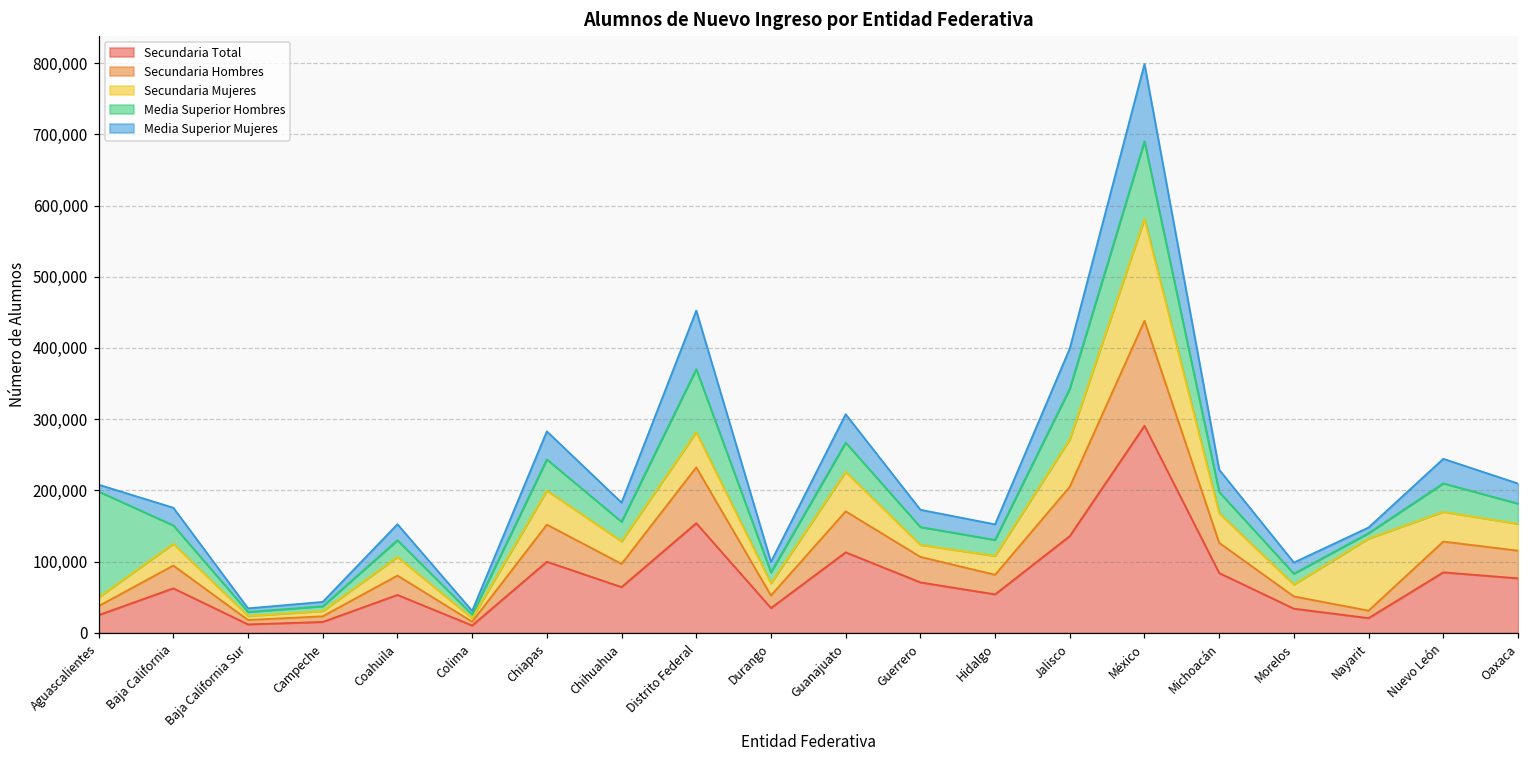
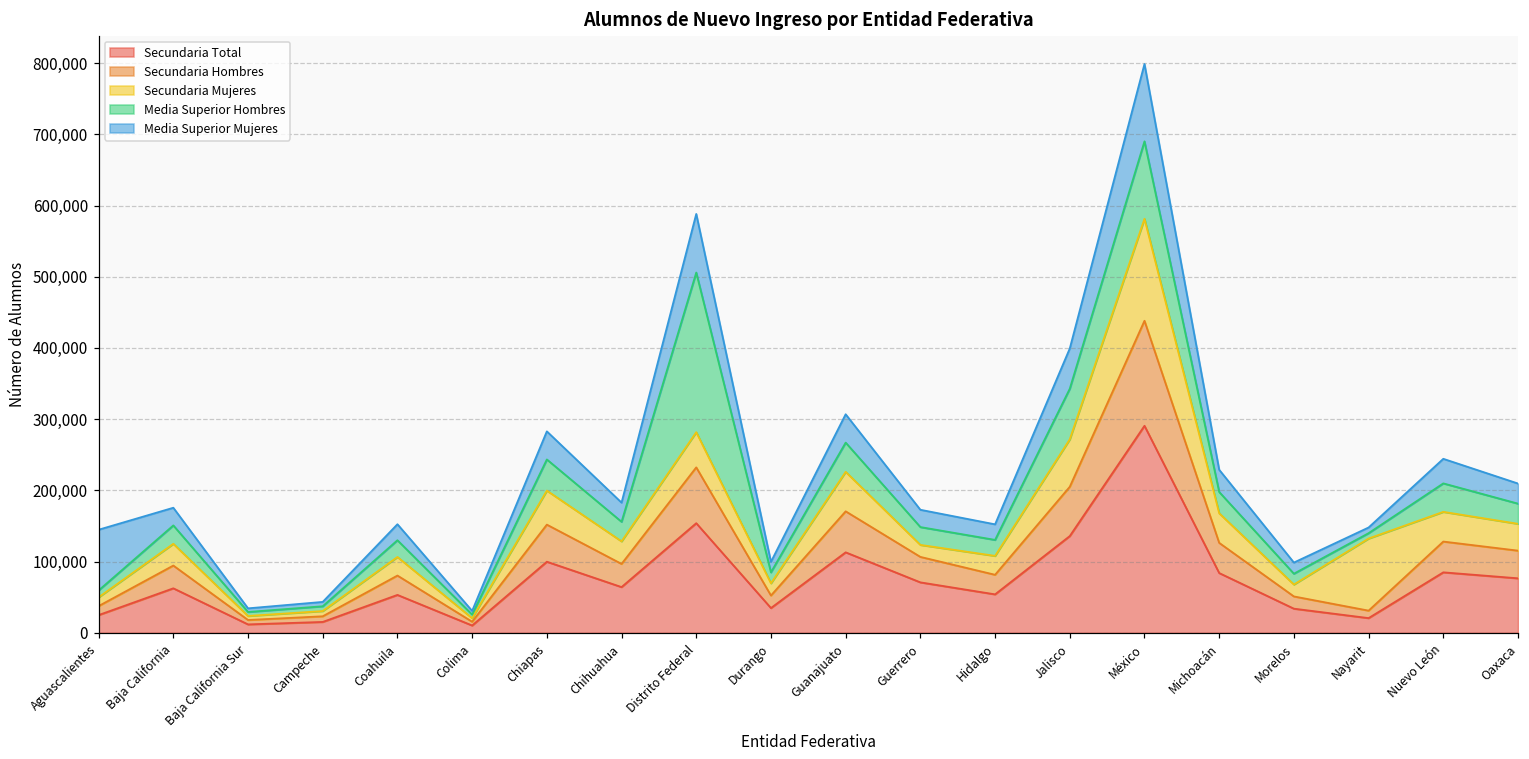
  {
    "Secundaria Mujeres": {
      "Aguascalientes": "10,000",
      "Baja California": "30,000",
      "Baja California Sur": "10,000",
      "Campeche": "10,000",
      "Coahuila": "30,000",
      "Colima": "0",
      "Chiapas": "50,000",
      "Chihuahua": "30,000",
      "Distrito Federal": "50,000",
      "Durango": "20,000",
      "Guanajuato": "60,000",
      "Guerrero": "20,000",
      "Hidalgo": "30,000",
      "Jalisco": "70,000",
      "México": "140,000",
      "Michoacán": "40,000",
      "Morelos": "20,000",
      "Nayarit": "100,000",
      "Nuevo León": "40,000",
      "Oaxaca": "40,000"
    },
    "Media Superior Hombres": {
-     "Aguascalientes": "150,000",
+     "Aguascalientes": "10,000",
      "Baja California": "30,000",
      "Baja California Sur": "10,000",
      "Campeche": "10,000",
      "Coahuila": "20,000",
      "Colima": "0",
      "Chiapas": "40,000",
      "Chihuahua": "30,000",
-     "Distrito Federal": "90,000",
+     "Distrito Federal": "220,000",
      "Durango": "20,000",
      "Guanajuato": "40,000",
      "Guerrero": "30,000",
      "Hidalgo": "20,000",
      "Jalisco": "70,000",
      "México": "110,000",
      "Michoacán": "30,000",
      "Morelos": "20,000",
      "Nayarit": "10,000",
      "Nuevo León": "40,000",
      "Oaxaca": "30,000"
    },
    "Media Superior Mujeres": {
-     "Aguascalientes": "10,000",
+     "Aguascalientes": "90,000",
      "Baja California": "20,000",
      "Baja California Sur": "10,000",
      "Campeche": "10,000",
      "Coahuila": "20,000",
      "Colima": "10,000",
      "Chiapas": "40,000",
      "Chihuahua": "30,000",
      "Distrito Federal": "80,000",
      "Durango": "10,000",
      "Guanajuato": "40,000",
      "Guerrero": "20,000",
      "Hidalgo": "20,000",
      "Jalisco": "60,000",
      "México": "110,000",
      "Michoacán": "30,000",
      "Morelos": "20,000",
      "Nayarit": "10,000",
      "Nuevo León": "30,000",
      "Oaxaca": "30,000"
    }
  }
